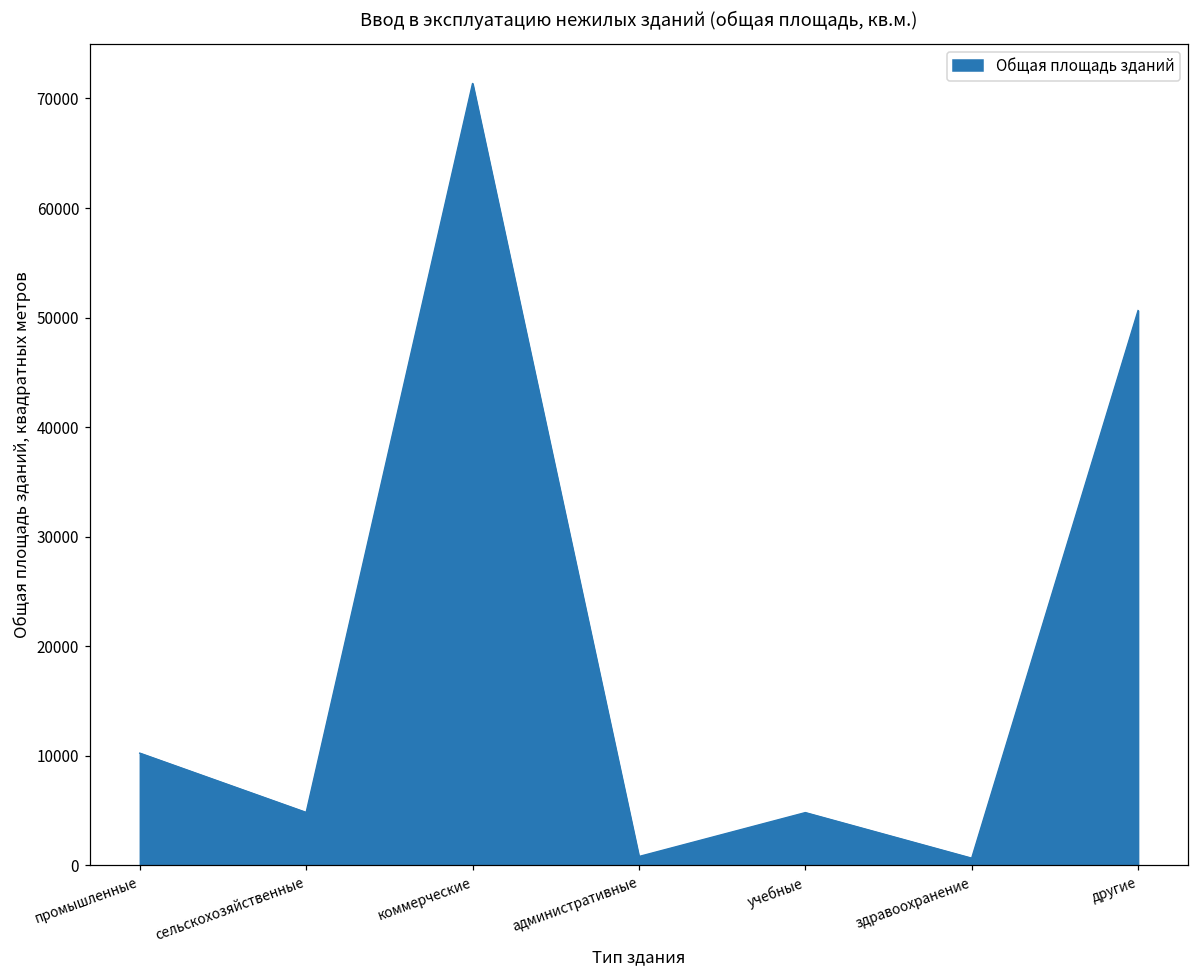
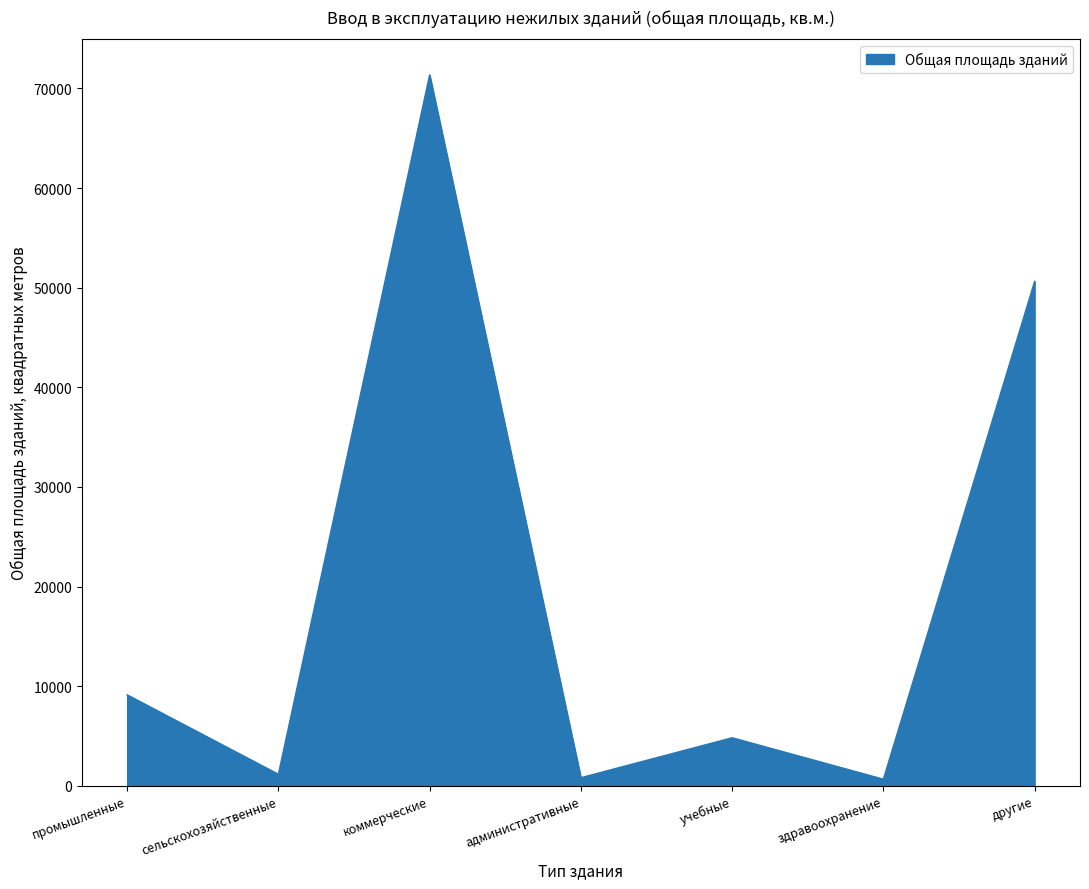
  {
-   "промышленные": 10000,
-   "сельскохозяйственные": 5000,
+   "промышленные": 9000,
+   "сельскохозяйственные": 1000,
    "коммерческие": 71000,
    "административные": 1000,
    "учебные": 5000,
    "здравоохранение": 1000,
    "другие": 51000
  }
